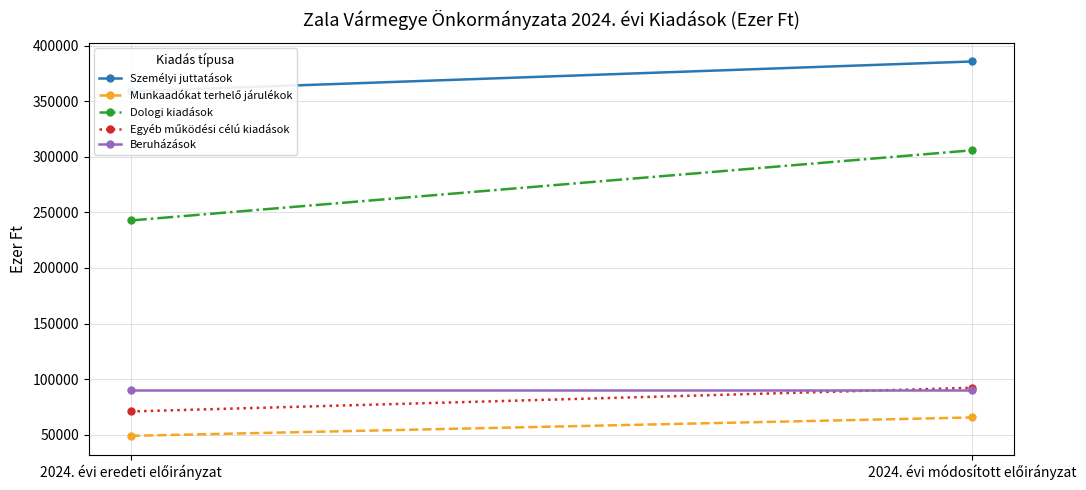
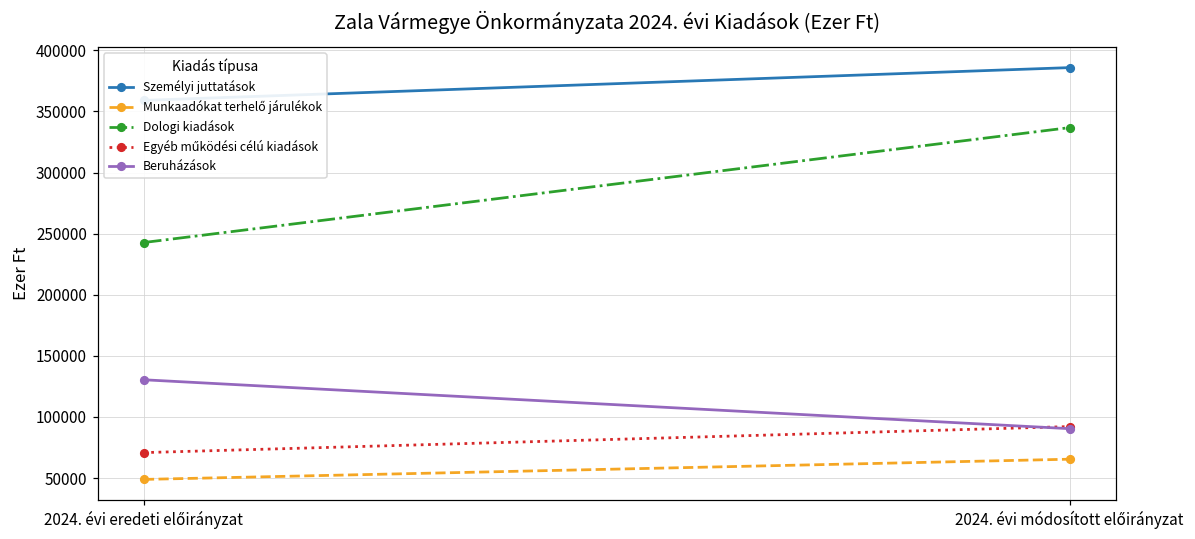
  {
    "Személyi juttatások": {
      "2024. évi módosított előirányzat": 386000
    },
    "Munkaadókat terhelő járulékok": {
      "2024. évi eredeti előirányzat": 49000,
      "2024. évi módosított előirányzat": 65000
    },
    "Dologi kiadások": {
      "2024. évi eredeti előirányzat": 243000,
-     "2024. évi módosított előirányzat": 306000
+     "2024. évi módosított előirányzat": 337000
    },
    "Egyéb működési célú kiadások": {
      "2024. évi eredeti előirányzat": 71000
    },
    "Beruházások": {
-     "2024. évi eredeti előirányzat": 90000
+     "2024. évi eredeti előirányzat": 130000
    }
  }
